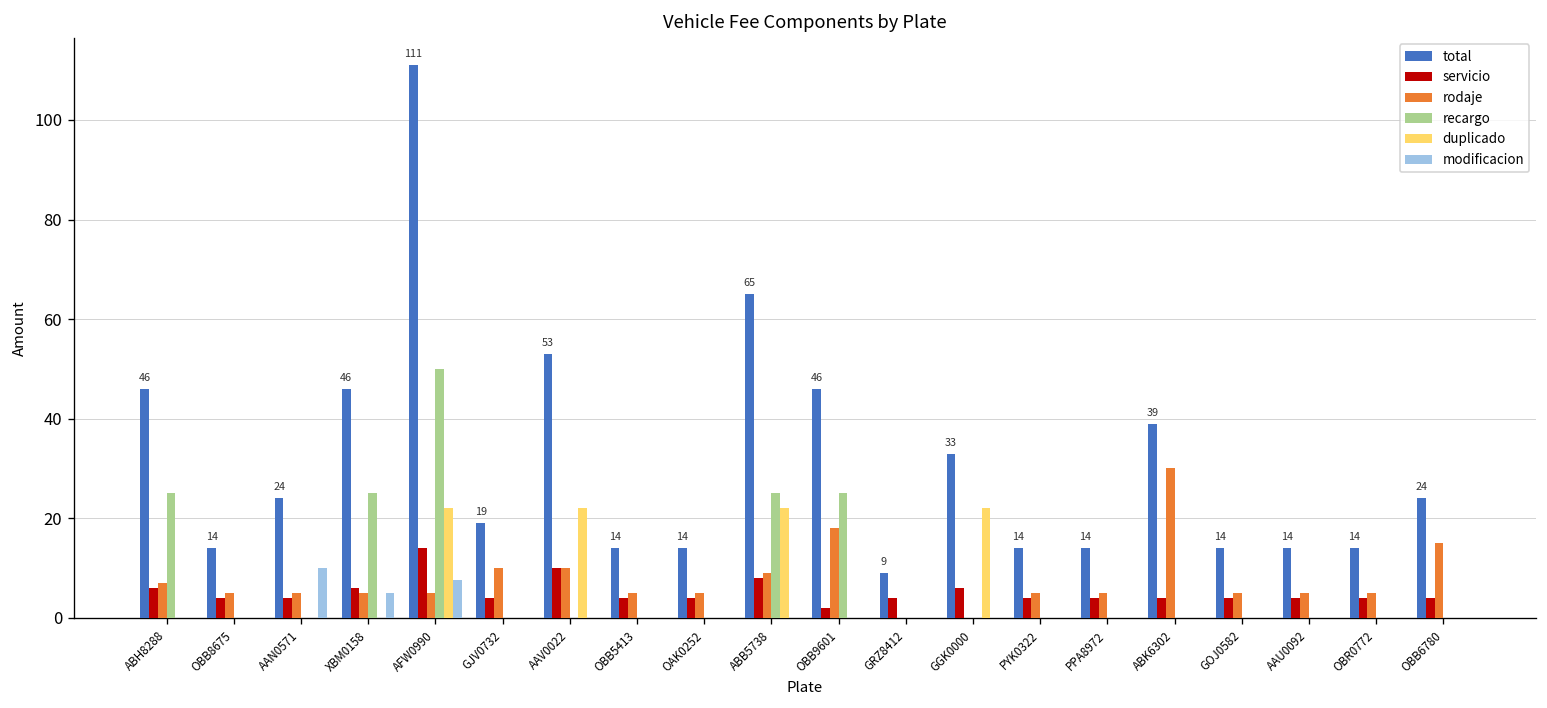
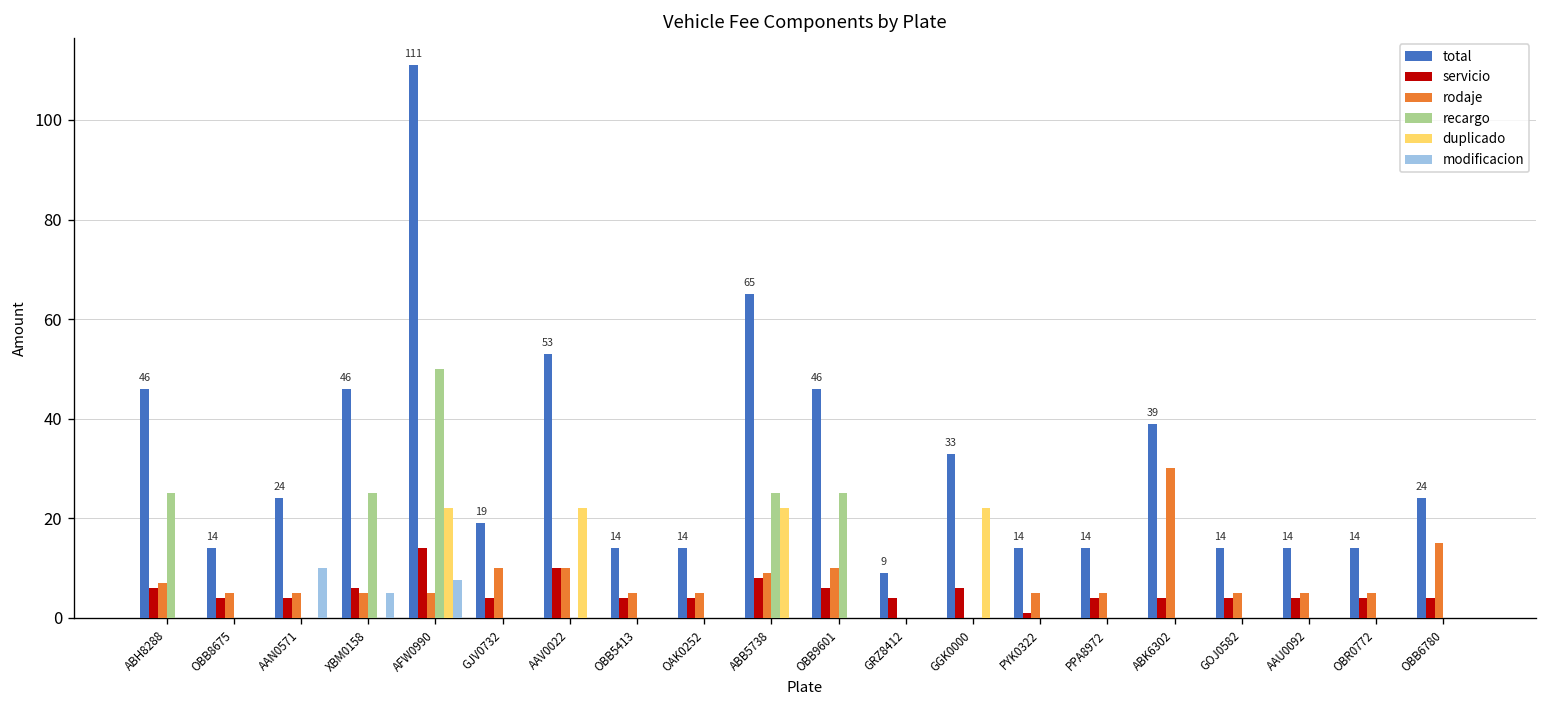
  {
    "total": {
      "ABH8288": 46,
      "OBB8675": 14,
      "AAN0571": 24,
      "XBM0158": 46,
      "AFW0990": 111,
      "GJV0732": 19,
      "AAV0022": 53,
      "OBB5413": 14,
      "OAK0252": 14,
      "ABB5738": 65,
      "OBB9601": 46,
      "GRZ8412": 9,
      "GGK0000": 33,
      "PYK0322": 14,
      "PPA8972": 14,
      "ABK6302": 39,
      "GOJ0582": 14,
      "AAU0092": 14,
      "OBR0772": 14,
      "OBB6780": 24
    },
    "servicio": {
      "ABH8288": 6,
      "OBB8675": 4,
      "AAN0571": 4,
      "XBM0158": 6,
      "AFW0990": 14,
      "GJV0732": 4,
      "AAV0022": 10,
      "OBB5413": 4,
      "OAK0252": 4,
      "ABB5738": 8,
-     "OBB9601": 2,
+     "OBB9601": 6,
      "GRZ8412": 4,
      "GGK0000": 6,
-     "PYK0322": 4,
+     "PYK0322": 1,
      "PPA8972": 4,
      "ABK6302": 4,
      "GOJ0582": 4,
      "AAU0092": 4,
      "OBR0772": 4,
      "OBB6780": 4
    },
    "rodaje": {
      "ABH8288": 7,
      "OBB8675": 5,
      "AAN0571": 5,
      "XBM0158": 5,
      "AFW0990": 5,
      "GJV0732": 10,
      "AAV0022": 10,
      "OBB5413": 5,
      "OAK0252": 5,
      "ABB5738": 9,
-     "OBB9601": 18,
+     "OBB9601": 10,
      "GRZ8412": 0,
      "GGK0000": 0,
      "PYK0322": 5,
      "PPA8972": 5,
      "ABK6302": 30,
      "GOJ0582": 5,
      "AAU0092": 5,
      "OBR0772": 5,
      "OBB6780": 15
    },
    "recargo": {
      "ABH8288": 25,
      "OBB8675": 0,
      "AAN0571": 0,
      "XBM0158": 25,
      "AFW0990": 50,
      "GJV0732": 0,
      "AAV0022": 0,
      "OBB5413": 0,
      "OAK0252": 0,
      "ABB5738": 25,
      "OBB9601": 25,
      "GRZ8412": 0,
      "GGK0000": 0,
      "PYK0322": 0,
      "PPA8972": 0,
      "ABK6302": 0,
      "GOJ0582": 0,
      "AAU0092": 0,
      "OBR0772": 0,
      "OBB6780": 0
    },
    "duplicado": {
      "ABH8288": 0,
      "OBB8675": 0,
      "AAN0571": 0,
      "XBM0158": 0,
      "AFW0990": 22,
      "GJV0732": 0,
      "AAV0022": 22,
      "OBB5413": 0,
      "OAK0252": 0,
      "ABB5738": 22,
      "OBB9601": 0,
      "GRZ8412": 0,
      "GGK0000": 22,
      "PYK0322": 0,
      "PPA8972": 0,
      "ABK6302": 0,
      "GOJ0582": 0,
      "AAU0092": 0,
      "OBR0772": 0,
      "OBB6780": 0
    },
    "modificacion": {
      "ABH8288": 0,
      "OBB8675": 0,
      "AAN0571": 10,
      "XBM0158": 5,
      "AFW0990": 8,
      "GJV0732": 0,
      "AAV0022": 0,
      "OBB5413": 0,
      "OAK0252": 0,
      "ABB5738": 0,
      "OBB9601": 0,
      "GRZ8412": 0,
      "GGK0000": 0,
      "PYK0322": 0,
      "PPA8972": 0,
      "ABK6302": 0,
      "GOJ0582": 0,
      "AAU0092": 0,
      "OBR0772": 0,
      "OBB6780": 0
    }
  }
